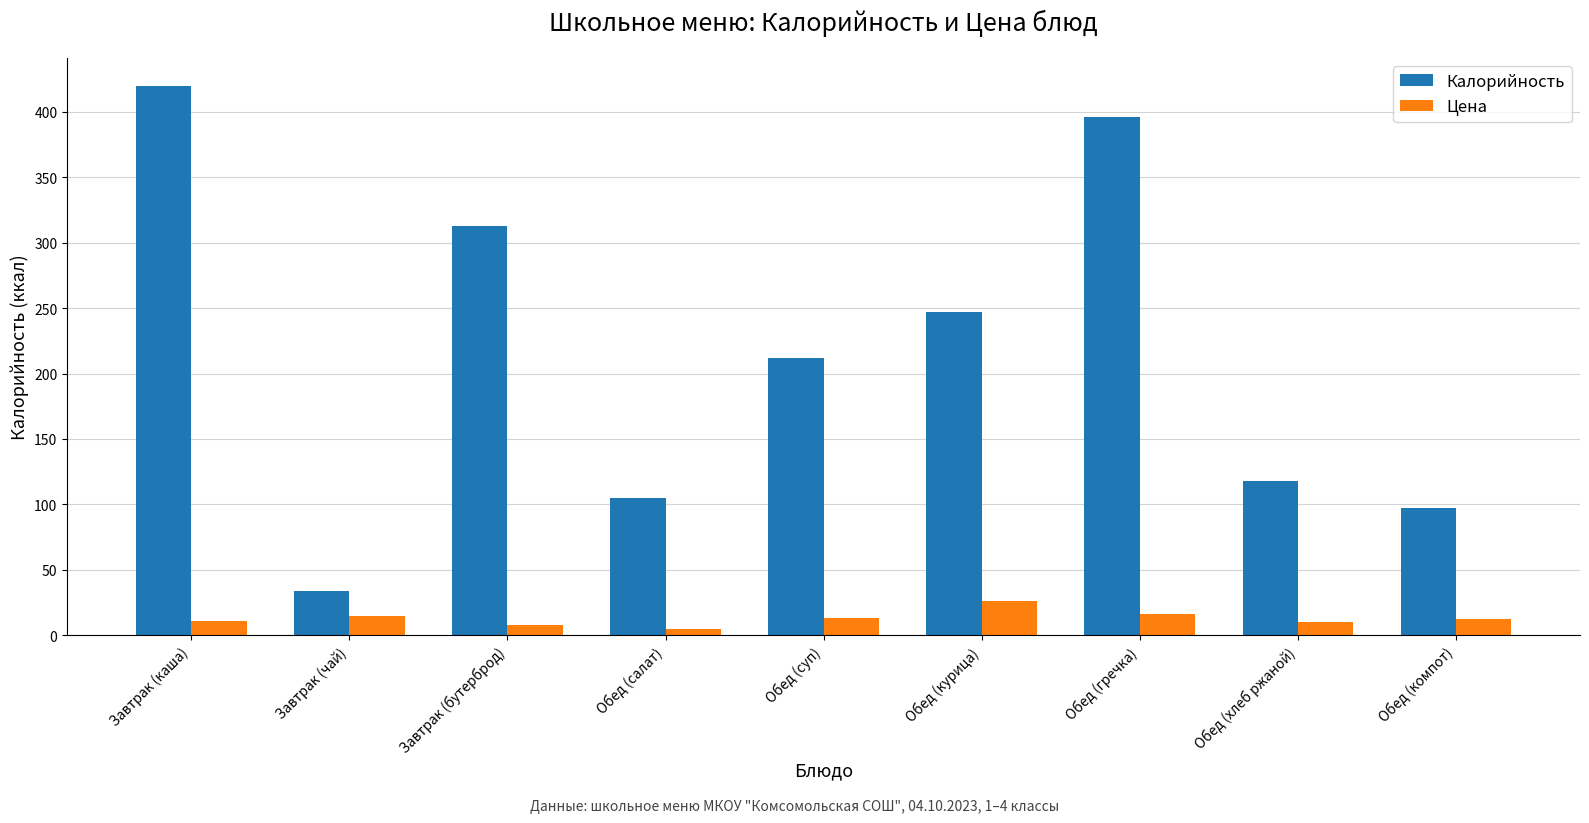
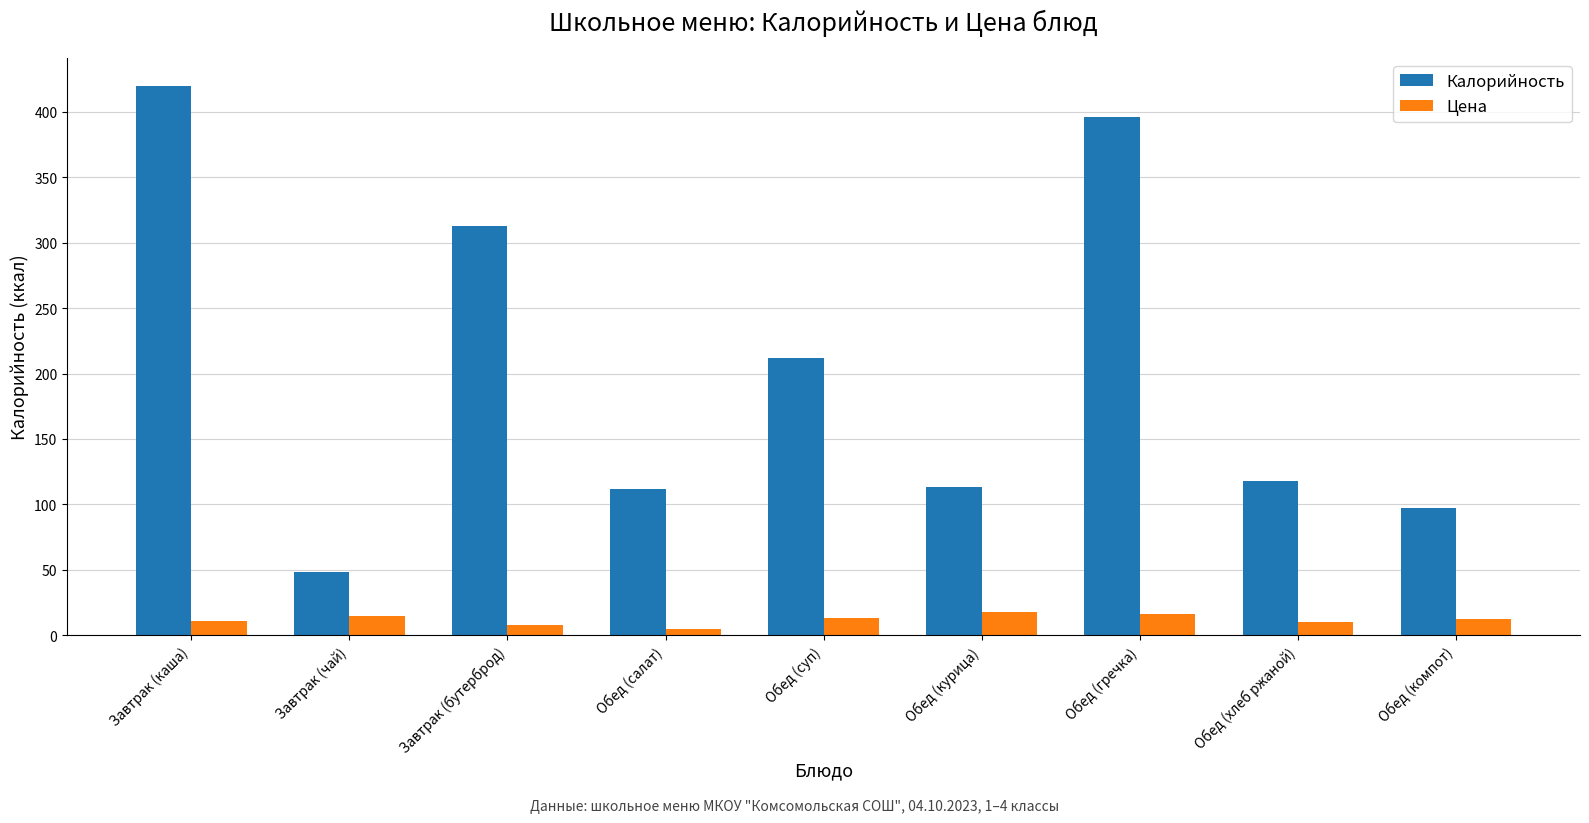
  {
    "Калорийность": {
      "Завтрак (каша)": 420,
-     "Завтрак (чай)": 34,
+     "Завтрак (чай)": 49,
      "Завтрак (бутерброд)": 312,
-     "Обед (салат)": 105,
+     "Обед (салат)": 112,
      "Обед (суп)": 212,
-     "Обед (курица)": 247,
+     "Обед (курица)": 114,
      "Обед (гречка)": 396,
      "Обед (хлеб ржаной)": 118,
      "Обед (компот)": 97
    },
    "Цена": {
      "Завтрак (каша)": 11,
      "Завтрак (чай)": 15,
      "Завтрак (бутерброд)": 8,
      "Обед (салат)": 5,
      "Обед (суп)": 13,
-     "Обед (курица)": 26,
+     "Обед (курица)": 18,
      "Обед (гречка)": 16,
      "Обед (хлеб ржаной)": 10,
      "Обед (компот)": 12
    }
  }
